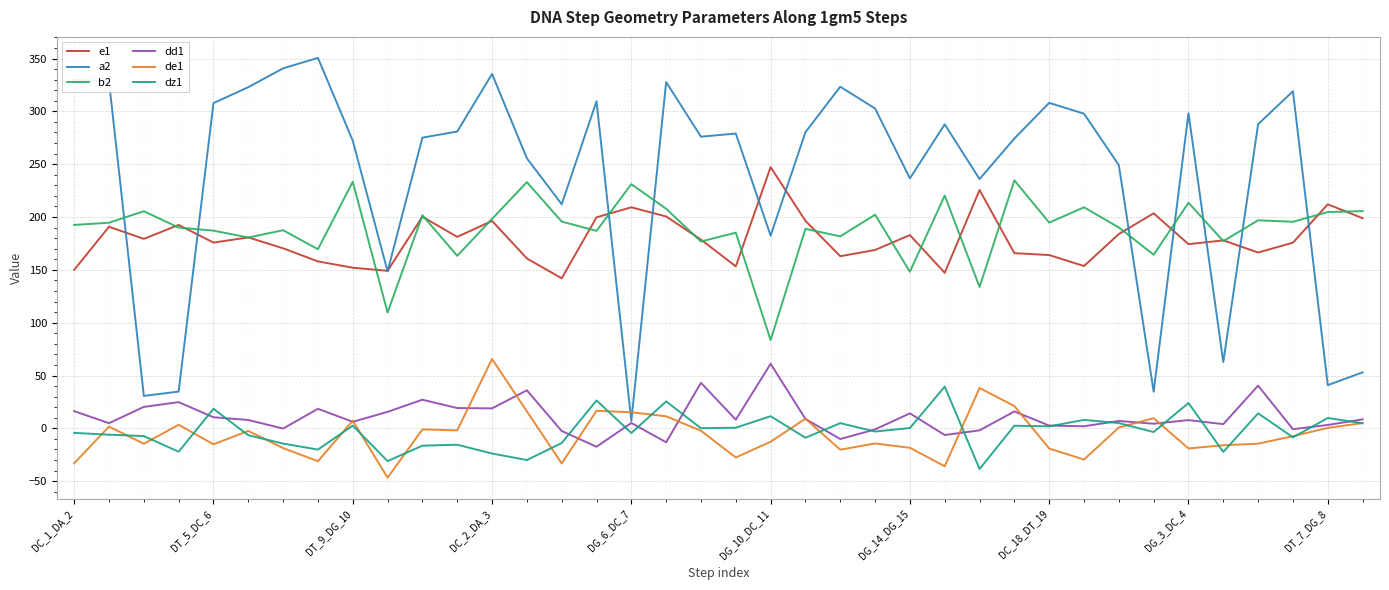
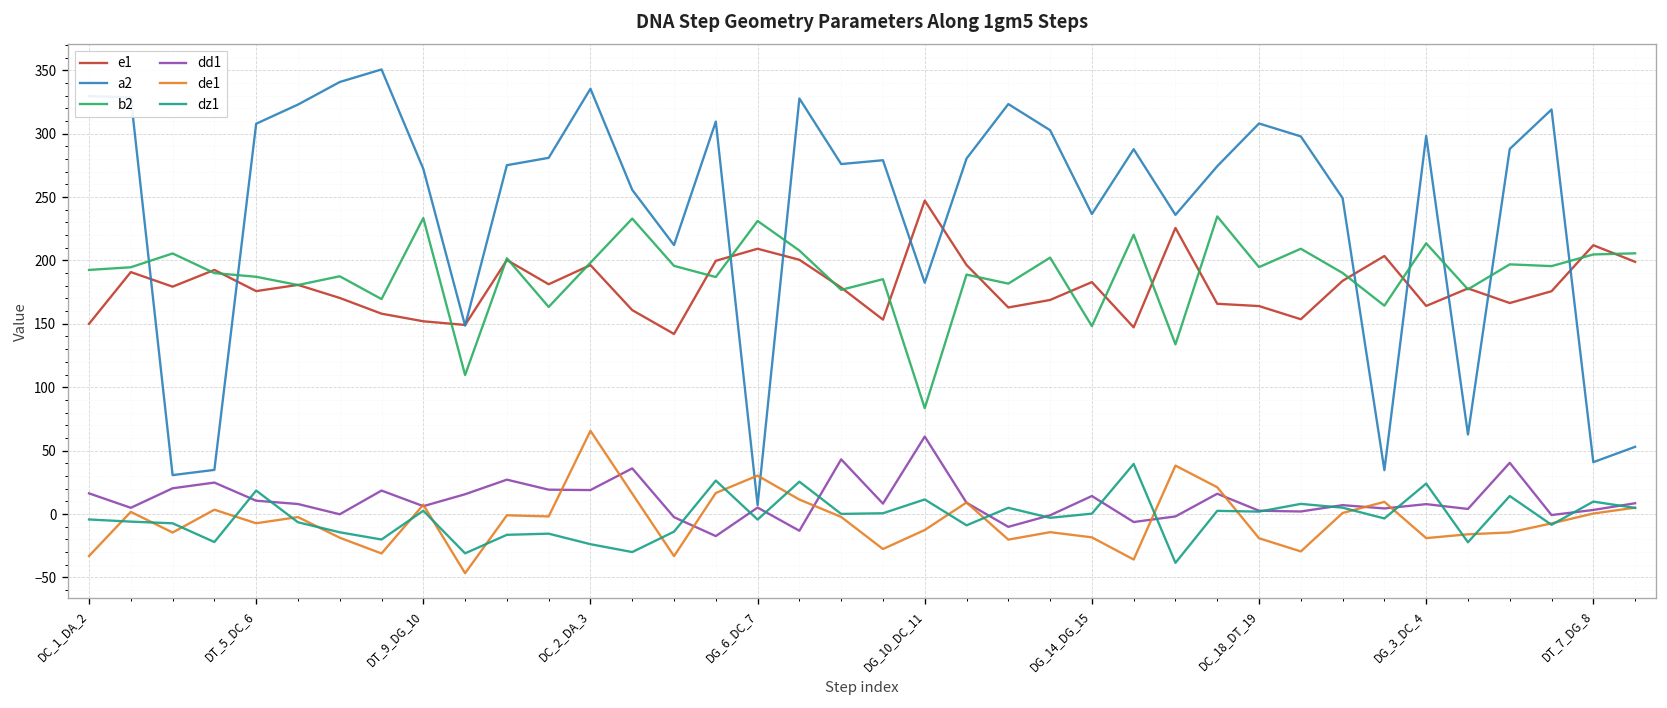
  {
    "e1": {
      "DC_1_DA_2": 150,
      "DT_5_DC_6": 176,
      "DT_9_DG_10": 152,
      "DG_6_DC_7": 209,
      "DG_10_DC_11": 247,
      "DG_14_DG_15": 183,
      "DC_18_DT_19": 164,
-     "DG_3_DC_4": 174,
+     "DG_3_DC_4": 164,
      "DT_7_DG_8": 212
    },
    "a2": {
      "DT_5_DC_6": 308,
      "DT_9_DG_10": 272,
      "DC_2_DA_3": 335,
      "DG_10_DC_11": 182,
      "DG_14_DG_15": 237,
      "DC_18_DT_19": 308,
      "DG_3_DC_4": 298,
      "DT_7_DG_8": 41
    },
    "dd1": {
      "DC_1_DA_2": 16,
      "DT_5_DC_6": 11,
      "DC_2_DA_3": 19,
      "DG_10_DC_11": 61,
      "DG_14_DG_15": 14,
      "DG_3_DC_4": 8,
      "DT_7_DG_8": 3
    },
    "de1": {
      "DC_1_DA_2": -33,
-     "DT_5_DC_6": -15,
+     "DT_5_DC_6": -7,
      "DC_2_DA_3": 66,
-     "DG_6_DC_7": 15,
+     "DG_6_DC_7": 30,
      "DG_10_DC_11": -13,
      "DG_14_DG_15": -18,
      "DC_18_DT_19": -19,
      "DG_3_DC_4": -19,
      "DT_7_DG_8": 0
    }
  }
